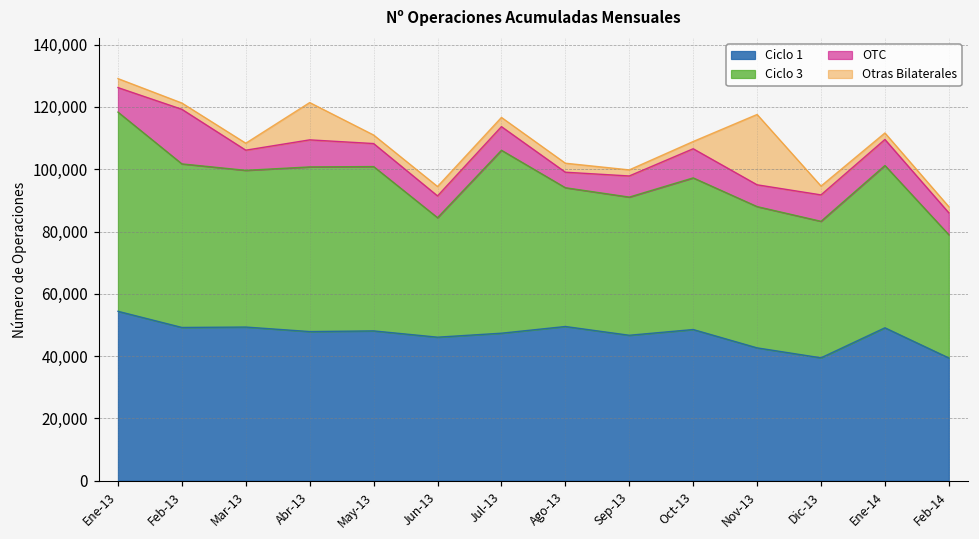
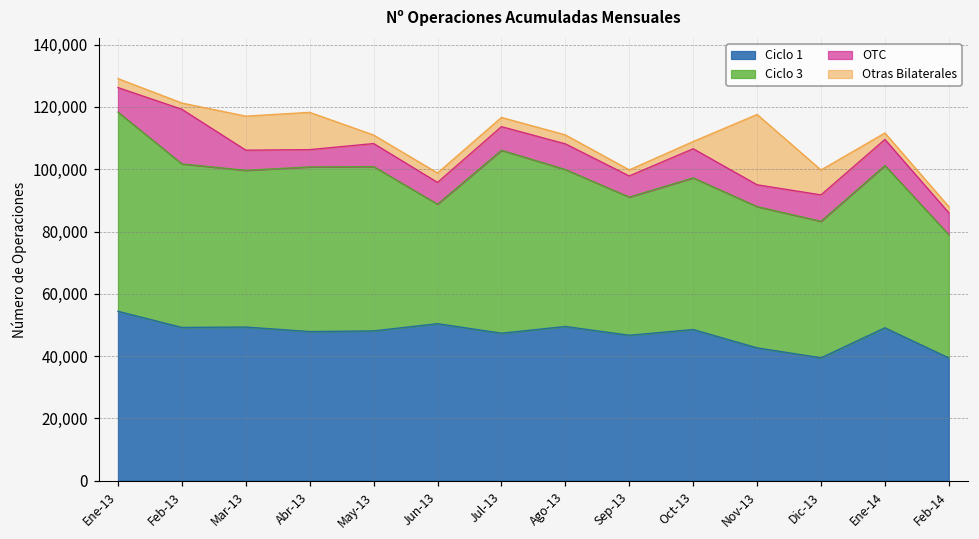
  {
    "Ciclo 1": {
      "Ene-13": "54,000",
      "Feb-13": "49,000",
      "Mar-13": "49,000",
      "Abr-13": "48,000",
      "May-13": "48,000",
-     "Jun-13": "46,000",
+     "Jun-13": "50,000",
      "Jul-13": "47,000",
      "Ago-13": "50,000",
      "Sep-13": "47,000",
      "Oct-13": "49,000",
      "Nov-13": "43,000",
      "Dic-13": "39,000",
      "Ene-14": "49,000",
      "Feb-14": "39,000"
    },
    "Ciclo 3": {
      "Ene-13": "64,000",
      "Feb-13": "53,000",
      "Mar-13": "50,000",
      "Abr-13": "53,000",
      "May-13": "53,000",
      "Jun-13": "38,000",
      "Jul-13": "59,000",
-     "Ago-13": "45,000",
+     "Ago-13": "50,000",
      "Sep-13": "44,000",
      "Oct-13": "49,000",
      "Nov-13": "45,000",
      "Dic-13": "44,000",
      "Ene-14": "52,000",
      "Feb-14": "40,000"
    },
    "OTC": {
      "Ene-13": "8,000",
      "Feb-13": "18,000",
      "Mar-13": "6,000",
-     "Abr-13": "9,000",
+     "Abr-13": "6,000",
      "May-13": "7,000",
      "Jun-13": "7,000",
      "Jul-13": "8,000",
-     "Ago-13": "5,000",
+     "Ago-13": "8,000",
      "Sep-13": "7,000",
      "Oct-13": "9,000",
      "Nov-13": "7,000",
      "Dic-13": "8,000",
      "Ene-14": "8,000",
      "Feb-14": "7,000"
    },
    "Otras Bilaterales": {
      "Ene-13": "3,000",
      "Feb-13": "2,000",
-     "Mar-13": "2,000",
+     "Mar-13": "11,000",
      "Abr-13": "12,000",
      "May-13": "3,000",
      "Jun-13": "3,000",
      "Jul-13": "3,000",
      "Ago-13": "3,000",
      "Sep-13": "2,000",
      "Oct-13": "2,000",
      "Nov-13": "23,000",
-     "Dic-13": "3,000",
+     "Dic-13": "8,000",
      "Ene-14": "2,000",
      "Feb-14": "2,000"
    }
  }
